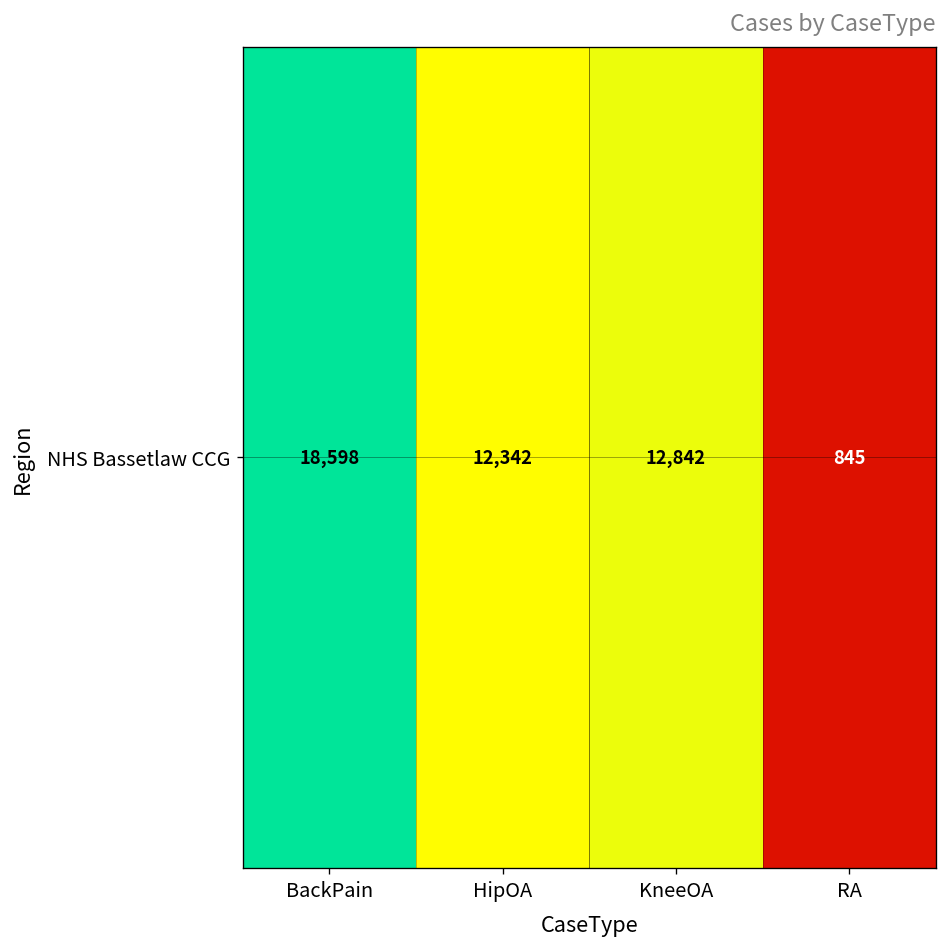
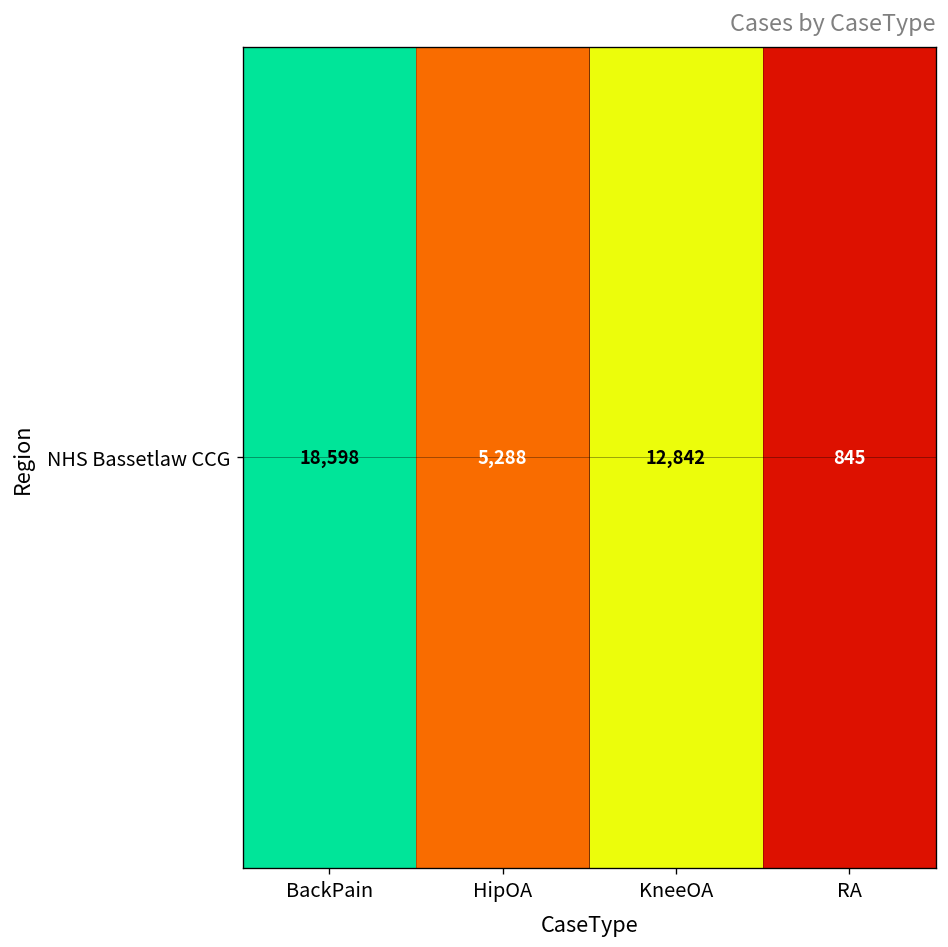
  {
    "NHS Bassetlaw CCG": {
      "BackPain": "18,598",
-     "HipOA": "12,342",
+     "HipOA": "5,288",
      "KneeOA": "12,842",
      "RA": "845"
    }
  }
